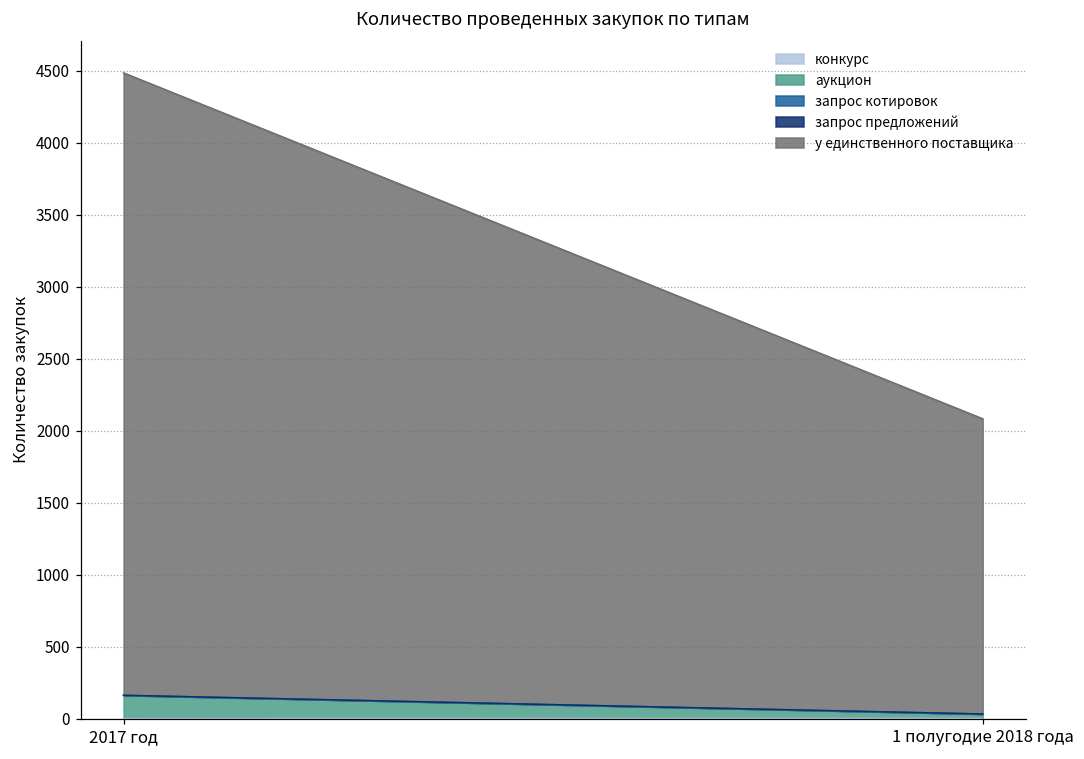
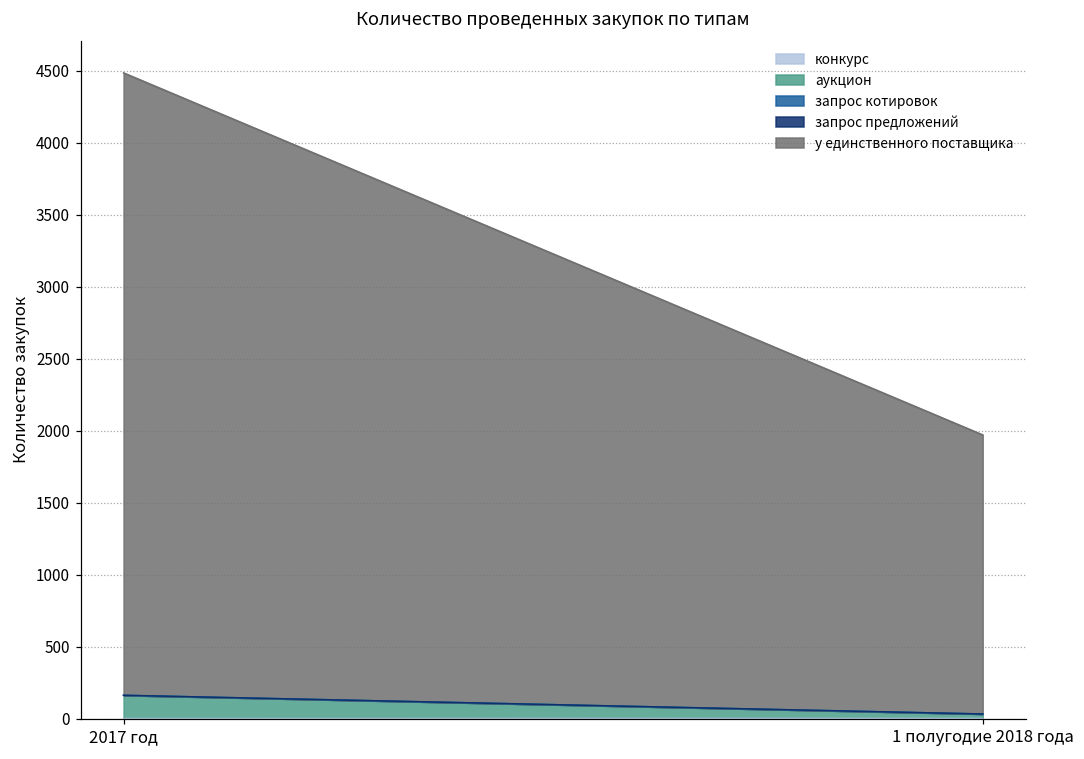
  {
    "конкурс": {
      "2017 год": 0,
      "1 полугодие 2018 года": 0
    },
    "у единственного поставщика": {
      "2017 год": 4320,
-     "1 полугодие 2018 года": 2050
+     "1 полугодие 2018 года": 1940
    }
  }
